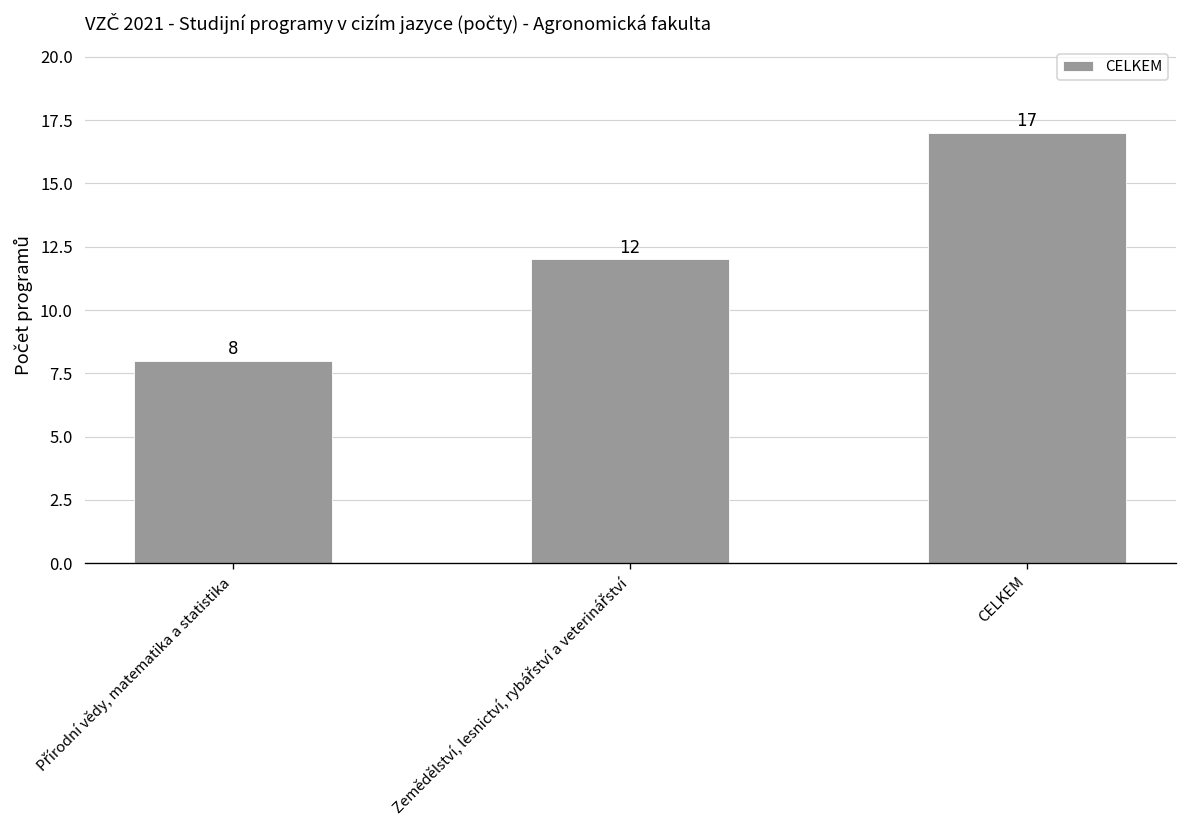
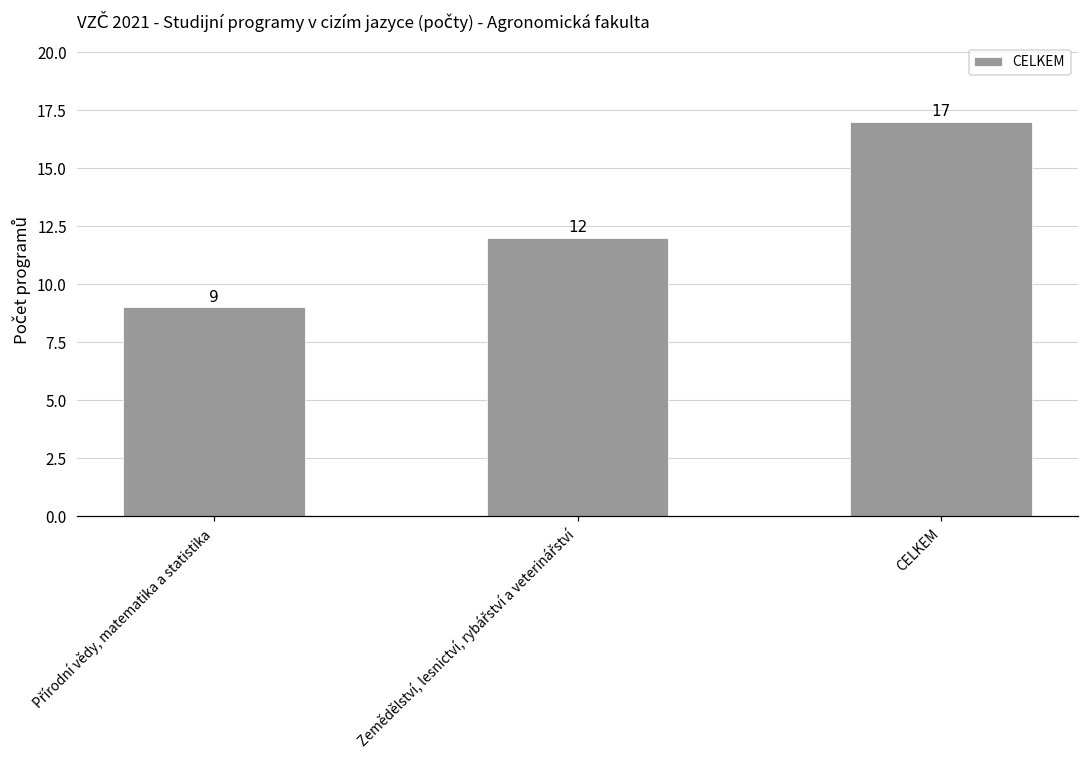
  {
-   "Přírodní vědy, matematika a statistika": 8,
+   "Přírodní vědy, matematika a statistika": 9,
    "Zemědělství, lesnictví, rybářství a veterinářství": 12,
    "CELKEM": 17
  }
